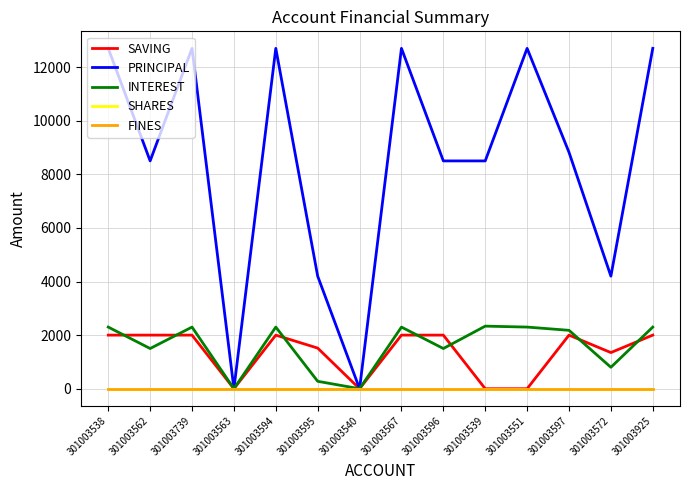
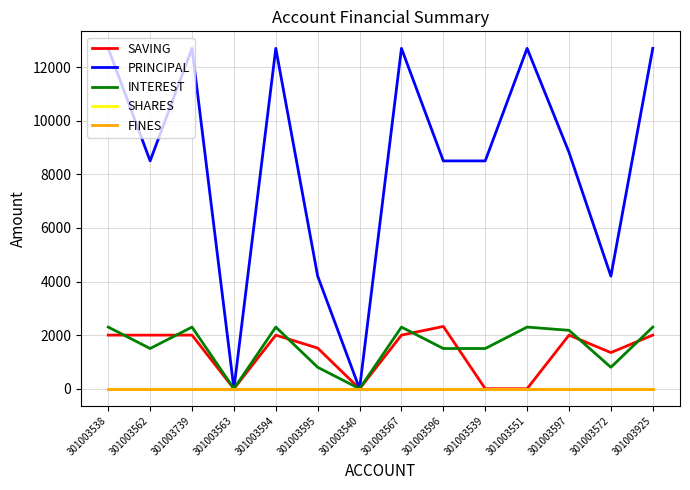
  {
    "SAVING": {
      "301003538": 2000,
      "301003562": 2000,
      "301003739": 2000,
      "301003594": 2000,
      "301003595": 1500,
      "301003567": 2000,
-     "301003596": 2000,
+     "301003596": 2300,
      "301003597": 2000,
      "301003572": 1300,
      "301003925": 2000
    },
    "PRINCIPAL": {
      "301003562": 8500,
      "301003594": 12700,
      "301003595": 4200,
      "301003567": 12700,
      "301003596": 8500,
      "301003539": 8500,
      "301003551": 12700,
      "301003597": 8800,
      "301003572": 4200,
      "301003925": 12700
    },
    "INTEREST": {
      "301003538": 2300,
      "301003562": 1500,
      "301003739": 2300,
      "301003594": 2300,
-     "301003595": 300,
+     "301003595": 800,
      "301003567": 2300,
      "301003596": 1500,
-     "301003539": 2300,
+     "301003539": 1500,
      "301003551": 2300,
      "301003597": 2200,
      "301003572": 800,
      "301003925": 2300
    },
    "FINES": {
      "301003538": 0,
      "301003562": 0,
      "301003739": 0,
      "301003594": 0,
      "301003595": 0,
      "301003567": 0,
      "301003596": 0,
      "301003597": 0,
      "301003572": 0,
      "301003925": 0
    }
  }
